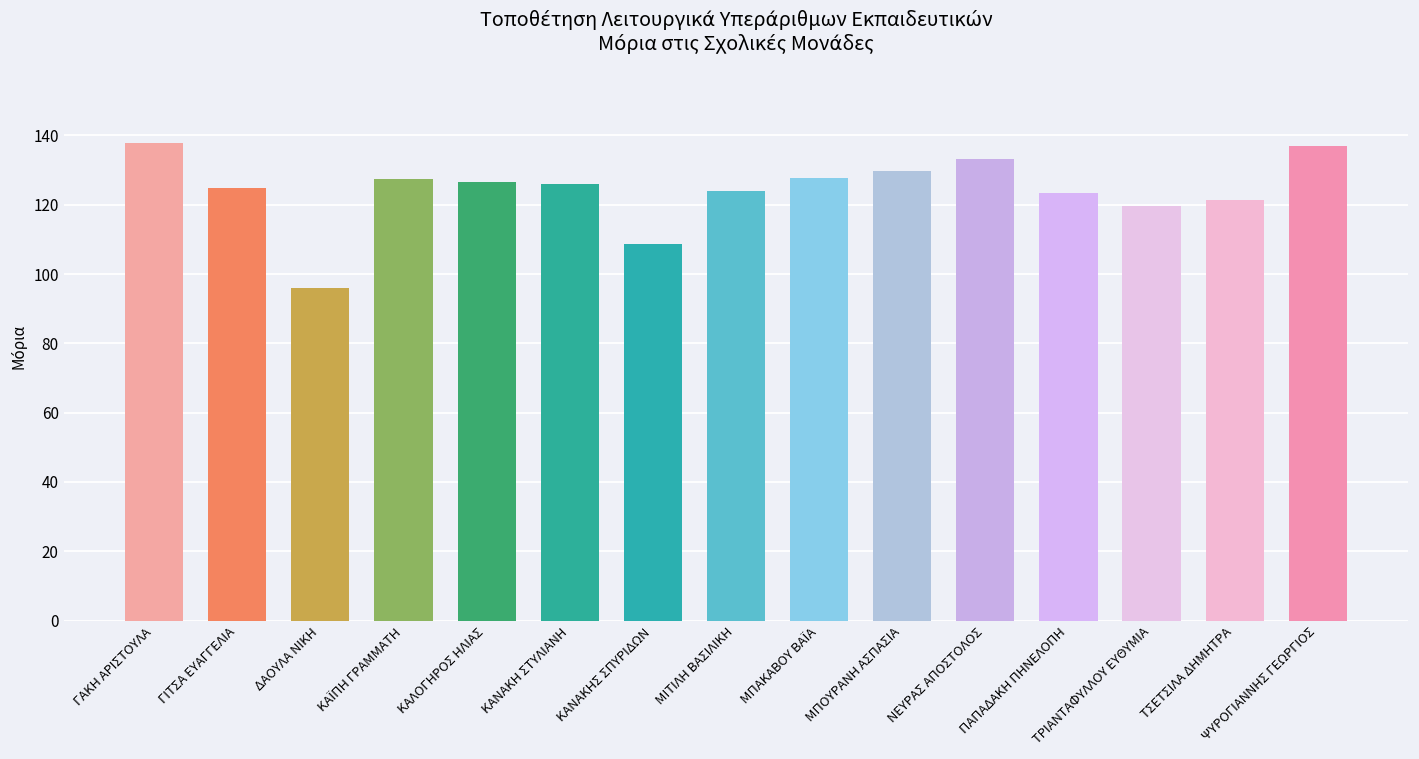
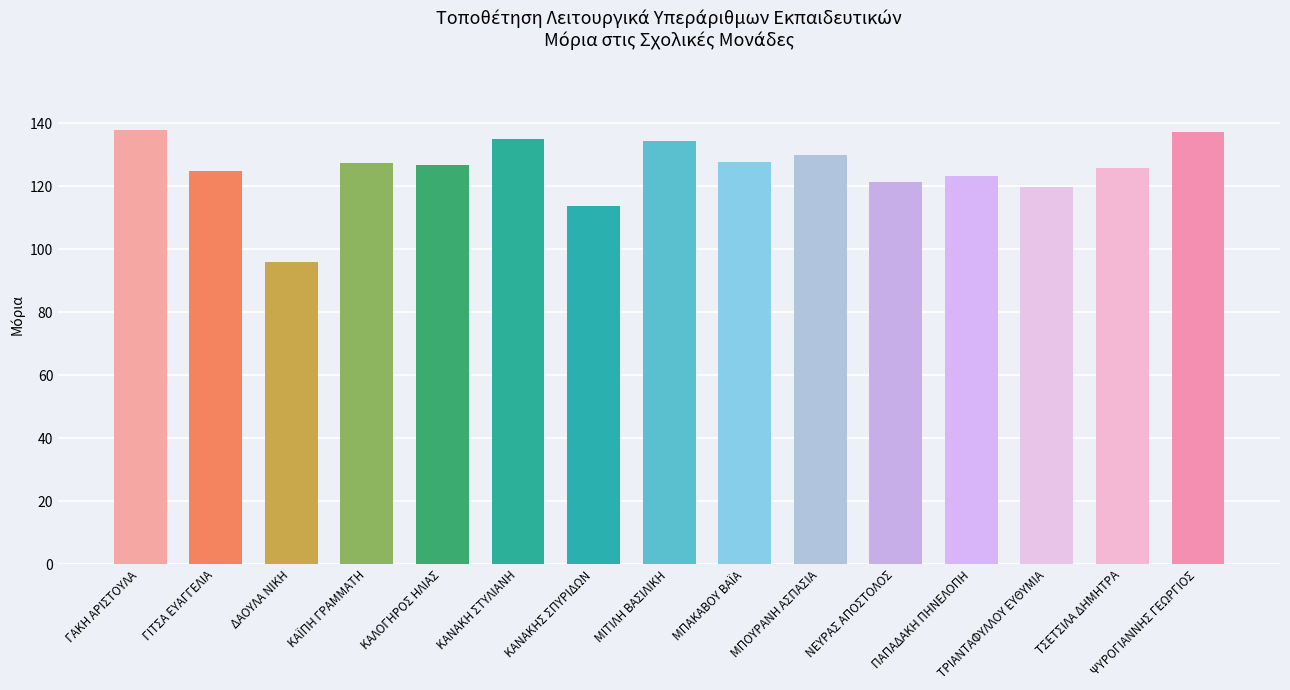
  {
    "ΓΑΚΗ ΑΡΙΣΤΟΥΛΑ": 138,
    "ΓΙΤΣΑ ΕΥΑΓΓΕΛΙΑ": 125,
    "ΔΑΟΥΛΑ ΝΙΚΗ": 96,
    "ΚΑΪΠΗ ΓΡΑΜΜΑΤΗ": 128,
    "ΚΑΛΟΓΗΡΟΣ ΗΛΙΑΣ": 127,
-   "ΚΑΝΑΚΗ ΣΤΥΛΙΑΝΗ": 126,
-   "ΚΑΝΑΚΗΣ ΣΠΥΡΙΔΩΝ": 109,
-   "ΜΙΤΙΛΗ ΒΑΣΙΛΙΚΗ": 124,
+   "ΚΑΝΑΚΗ ΣΤΥΛΙΑΝΗ": 135,
+   "ΚΑΝΑΚΗΣ ΣΠΥΡΙΔΩΝ": 114,
+   "ΜΙΤΙΛΗ ΒΑΣΙΛΙΚΗ": 134,
    "ΜΠΑΚΑΒΟΥ ΒΑΪΑ": 128,
    "ΜΠΟΥΡΑΝΗ ΑΣΠΑΣΙΑ": 130,
-   "ΝΕΥΡΑΣ ΑΠΟΣΤΟΛΟΣ": 133,
+   "ΝΕΥΡΑΣ ΑΠΟΣΤΟΛΟΣ": 121,
    "ΠΑΠΑΔΑΚΗ ΠΗΝΕΛΟΠΗ": 123,
    "ΤΡΙΑΝΤΑΦΥΛΛΟΥ ΕΥΘΥΜΙΑ": 120,
-   "ΤΣΕΤΣΙΛΑ ΔΗΜΗΤΡΑ": 121,
+   "ΤΣΕΤΣΙΛΑ ΔΗΜΗΤΡΑ": 126,
    "ΨΥΡΟΓΙΑΝΝΗΣ ΓΕΩΡΓΙΟΣ": 137
  }
